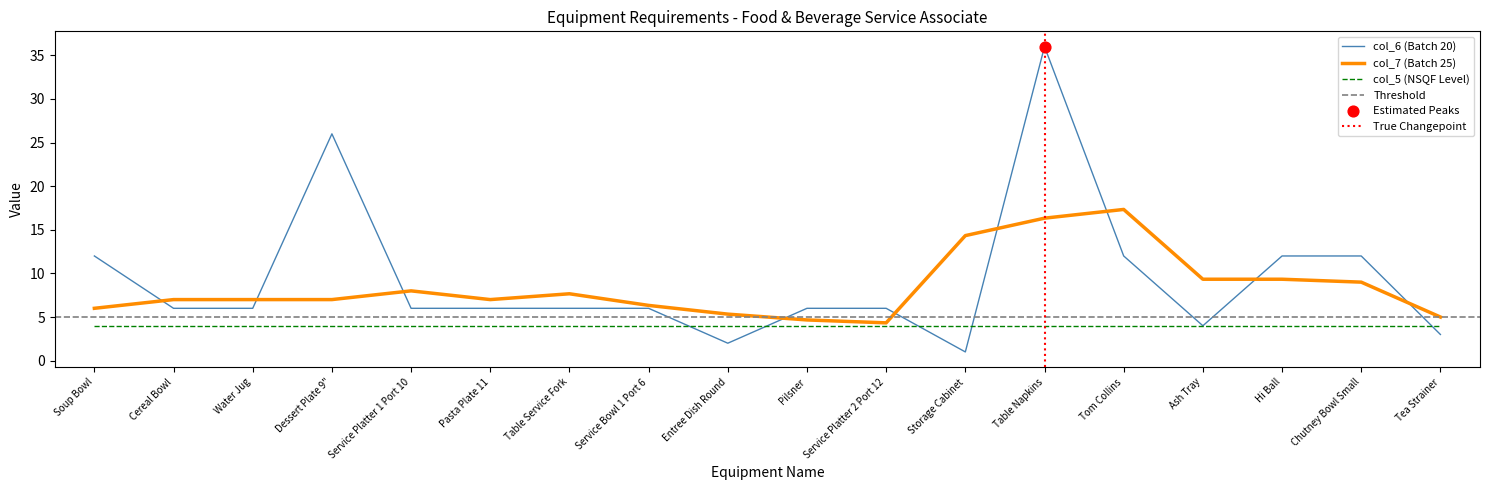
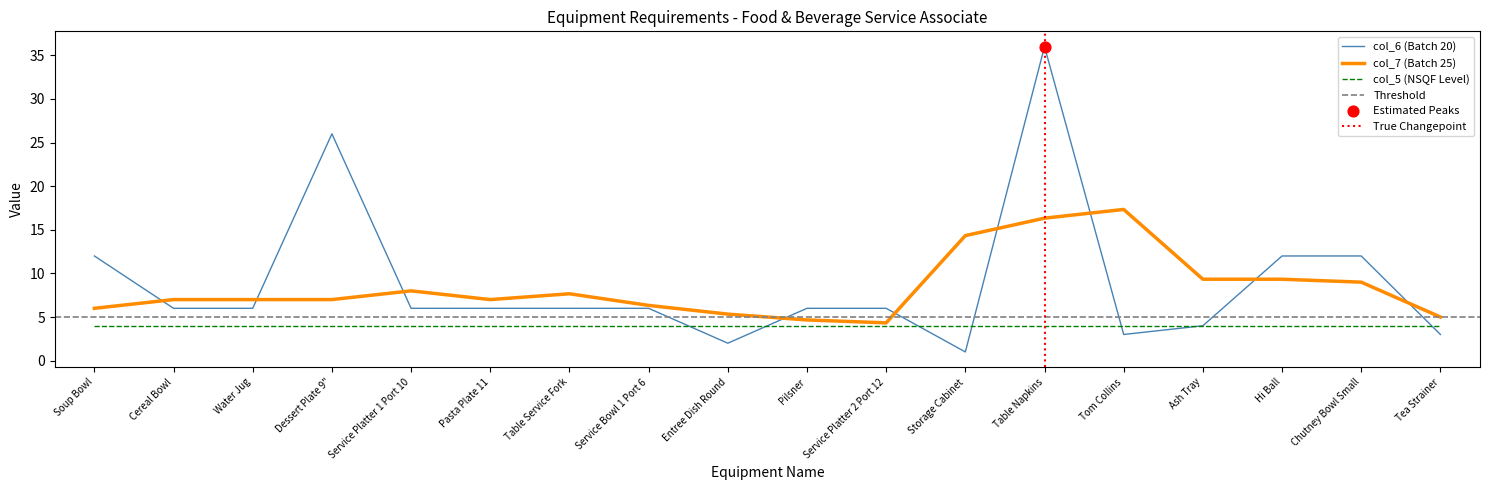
  {
    "col_6 (Batch 20)": {
      "Soup Bowl": 12,
      "Cereal Bowl": 6,
      "Water Jug": 6,
      "Dessert Plate 9\"": 26,
      "Service Platter 1 Port 10": 6,
      "Pasta Plate 11": 6,
      "Table Service Fork": 6,
      "Service Bowl 1 Port 6": 6,
      "Entree Dish Round": 2,
      "Pilsner": 6,
      "Service Platter 2 Port 12": 6,
      "Storage Cabinet": 1,
-     "Tom Collins": 12,
+     "Tom Collins": 3,
      "Hi Ball": 12,
      "Chutney Bowl Small": 12,
      "Tea Strainer": 3
    },
    "col_7 (Batch 25)": {
      "Soup Bowl": 6,
      "Cereal Bowl": 7,
      "Water Jug": 7,
      "Dessert Plate 9\"": 7,
      "Service Platter 1 Port 10": 8,
      "Pasta Plate 11": 7,
      "Table Service Fork": 8,
      "Service Bowl 1 Port 6": 6,
      "Entree Dish Round": 5,
      "Pilsner": 5,
      "Service Platter 2 Port 12": 4,
      "Storage Cabinet": 14,
      "Table Napkins": 16,
      "Tom Collins": 17,
      "Ash Tray": 9,
      "Hi Ball": 9,
      "Chutney Bowl Small": 9,
      "Tea Strainer": 5
    },
    "col_5 (NSQF Level)": {
      "Soup Bowl": 4,
      "Cereal Bowl": 4,
      "Water Jug": 4,
      "Dessert Plate 9\"": 4,
      "Service Platter 1 Port 10": 4,
      "Pasta Plate 11": 4,
      "Table Service Fork": 4,
      "Service Bowl 1 Port 6": 4,
      "Entree Dish Round": 4,
      "Pilsner": 4,
      "Service Platter 2 Port 12": 4,
      "Storage Cabinet": 4,
      "Table Napkins": 4,
      "Tom Collins": 4,
      "Hi Ball": 4,
      "Chutney Bowl Small": 4,
      "Tea Strainer": 4
    }
  }
